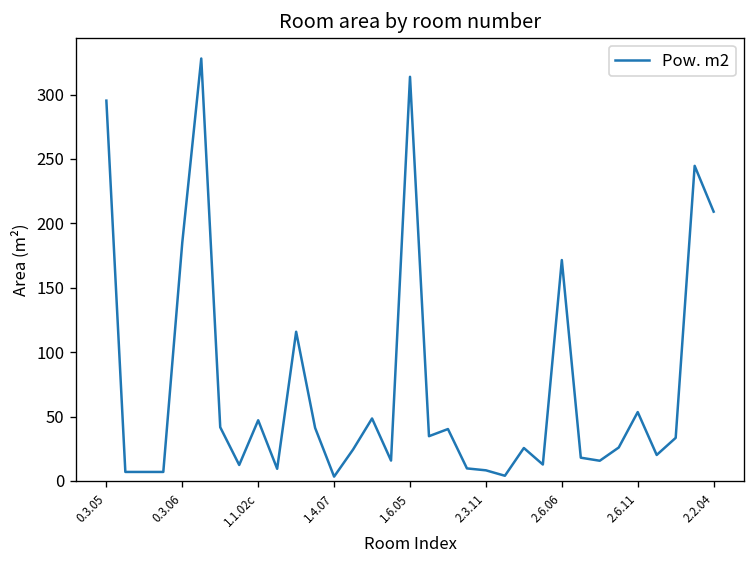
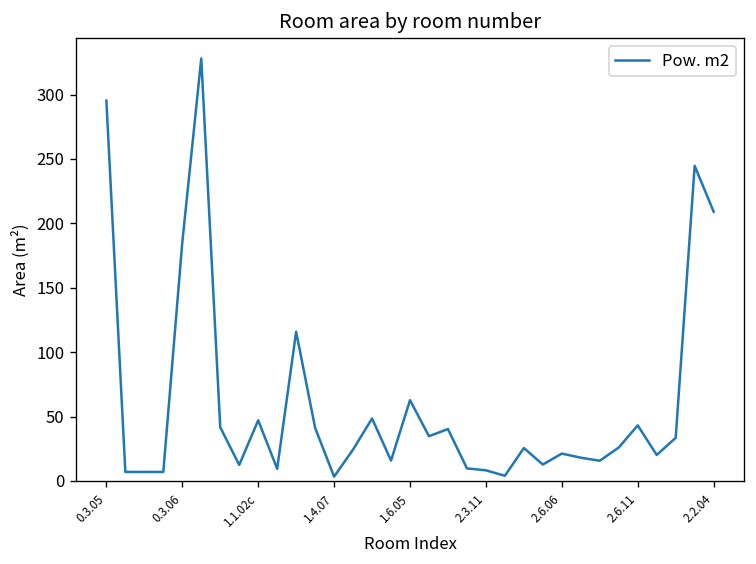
  {
    "0.3.05": 295,
    "0.3.06": 185,
    "1.1.02c": 47,
    "1.4.07": 3,
-   "1.6.05": 314,
+   "1.6.05": 63,
    "2.3.11": 8,
-   "2.6.06": 171,
-   "2.6.11": 53,
+   "2.6.06": 21,
+   "2.6.11": 43,
    "2.2.04": 209
  }
